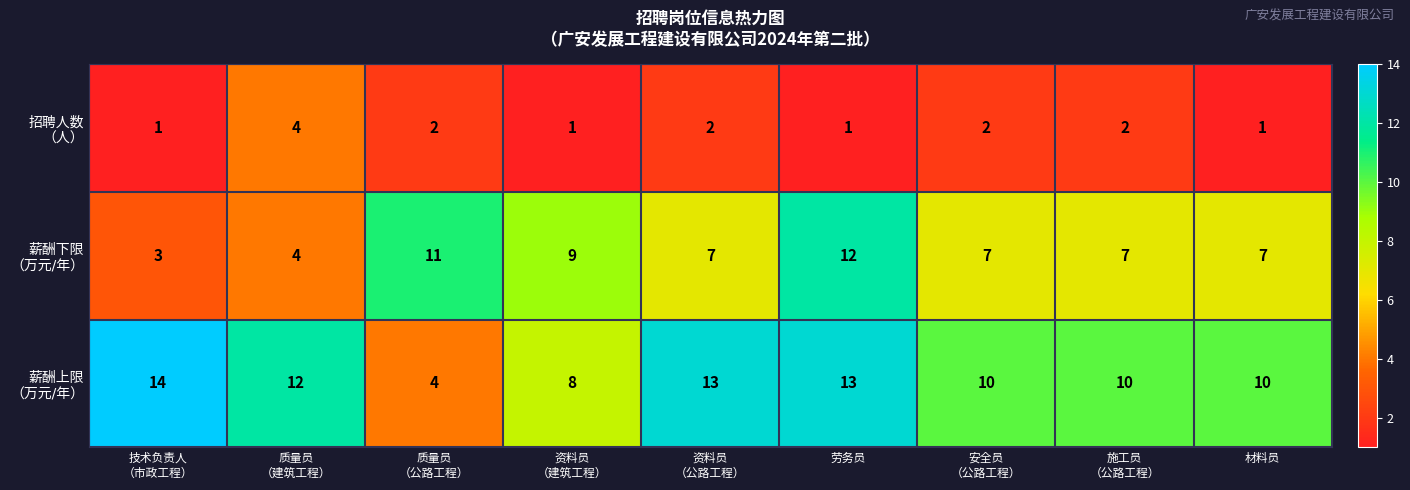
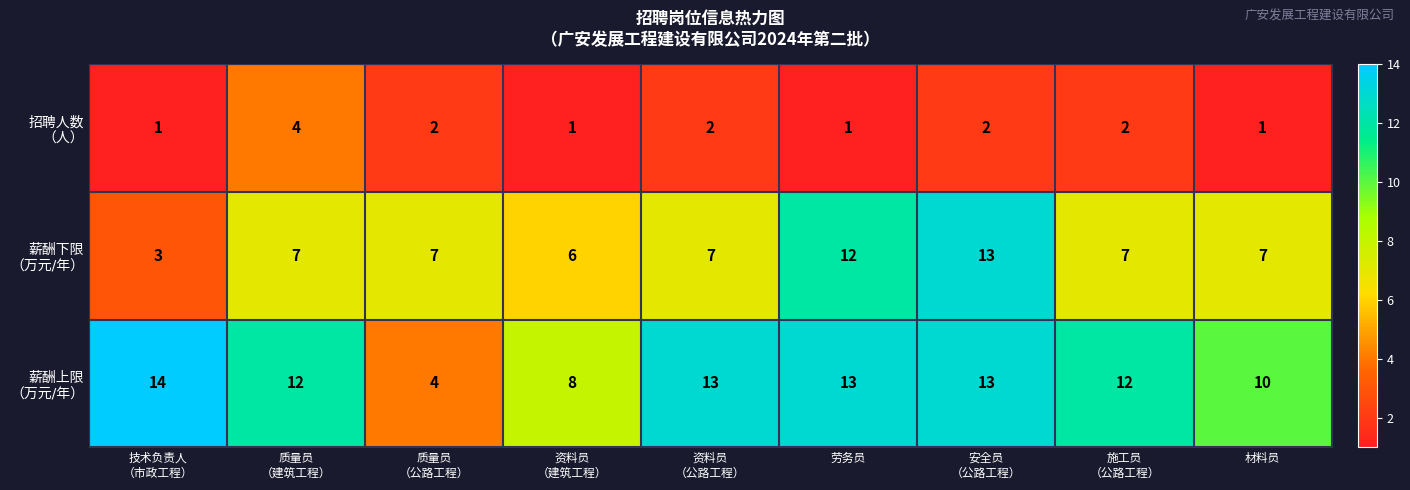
  {
    "招聘人数 （人）": {
      "技术负责人 （市政工程）": 1,
      "质量员 （建筑工程）": 4,
      "质量员 （公路工程）": 2,
      "资料员 （建筑工程）": 1,
      "资料员 （公路工程）": 2,
      "劳务员": 1,
      "安全员 （公路工程）": 2,
      "施工员 （公路工程）": 2,
      "材料员": 1
    },
    "薪酬下限 （万元/年）": {
      "技术负责人 （市政工程）": 3,
-     "质量员 （建筑工程）": 4,
-     "质量员 （公路工程）": 11,
-     "资料员 （建筑工程）": 9,
+     "质量员 （建筑工程）": 7,
+     "质量员 （公路工程）": 7,
+     "资料员 （建筑工程）": 6,
      "资料员 （公路工程）": 7,
      "劳务员": 12,
-     "安全员 （公路工程）": 7,
+     "安全员 （公路工程）": 13,
      "施工员 （公路工程）": 7,
      "材料员": 7
    },
    "薪酬上限 （万元/年）": {
      "技术负责人 （市政工程）": 14,
      "质量员 （建筑工程）": 12,
      "质量员 （公路工程）": 4,
      "资料员 （建筑工程）": 8,
      "资料员 （公路工程）": 13,
      "劳务员": 13,
-     "安全员 （公路工程）": 10,
-     "施工员 （公路工程）": 10,
+     "安全员 （公路工程）": 13,
+     "施工员 （公路工程）": 12,
      "材料员": 10
    }
  }
